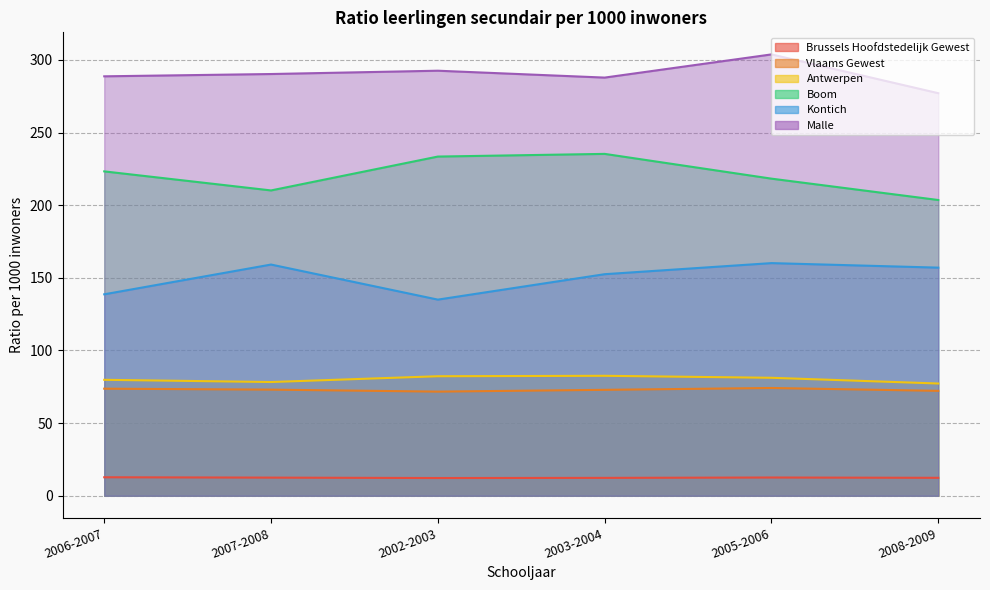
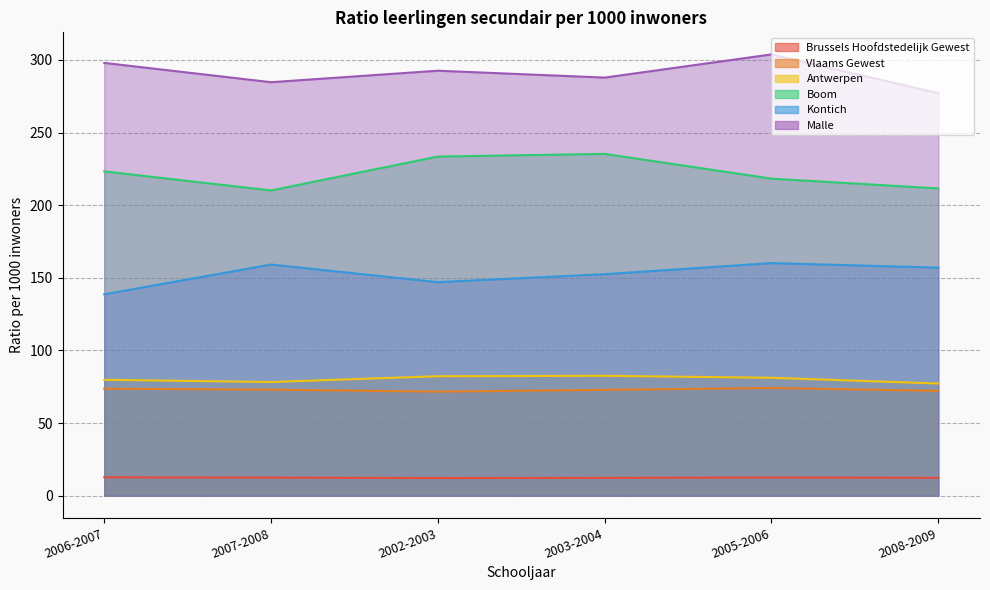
  {
    "Boom": {
      "2006-2007": 223,
      "2007-2008": 210,
      "2002-2003": 233,
      "2003-2004": 235,
      "2005-2006": 218,
-     "2008-2009": 204
+     "2008-2009": 212
    },
    "Kontich": {
      "2006-2007": 139,
      "2007-2008": 159,
-     "2002-2003": 135,
+     "2002-2003": 147,
      "2003-2004": 153,
      "2005-2006": 160,
      "2008-2009": 157
    },
    "Malle": {
-     "2006-2007": 289,
-     "2007-2008": 290,
+     "2006-2007": 298,
+     "2007-2008": 285,
      "2002-2003": 293,
      "2003-2004": 288
    }
  }
